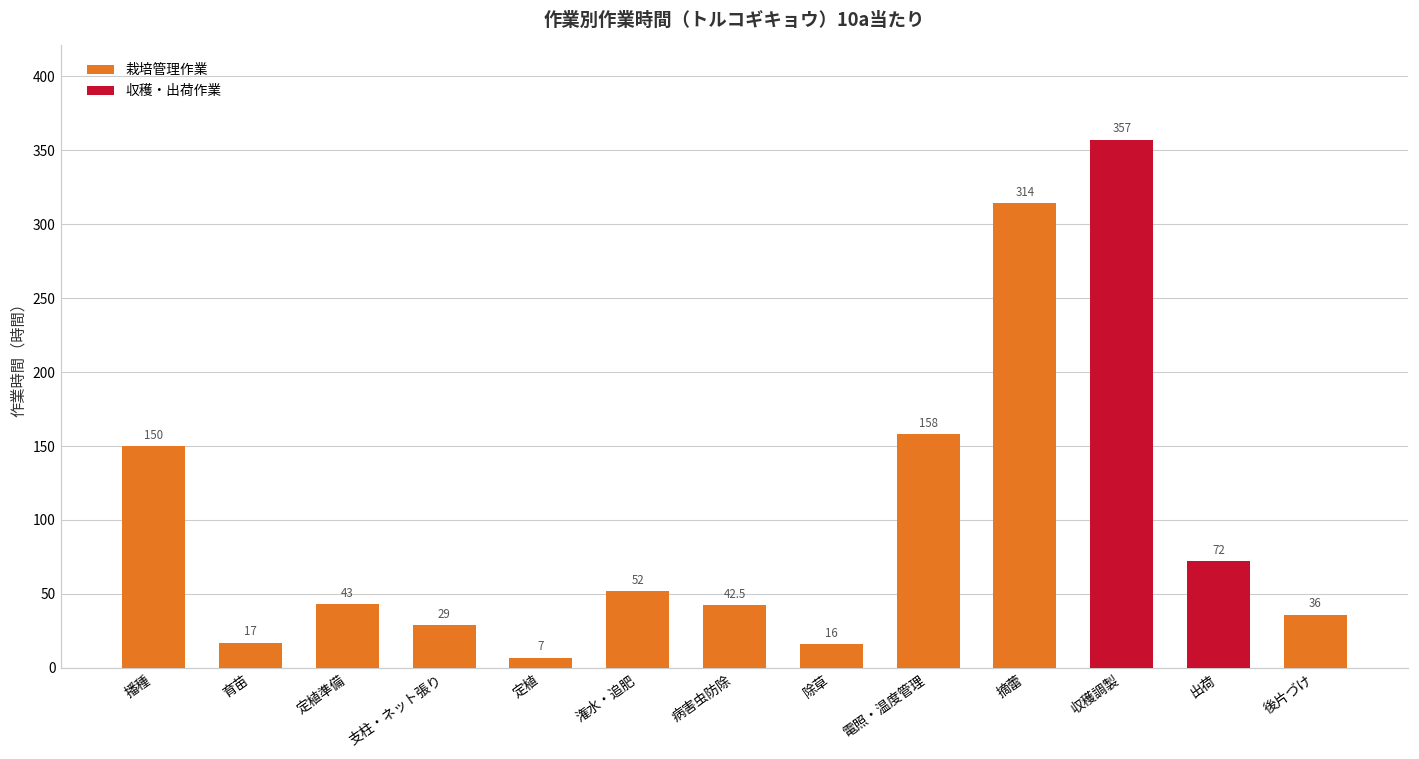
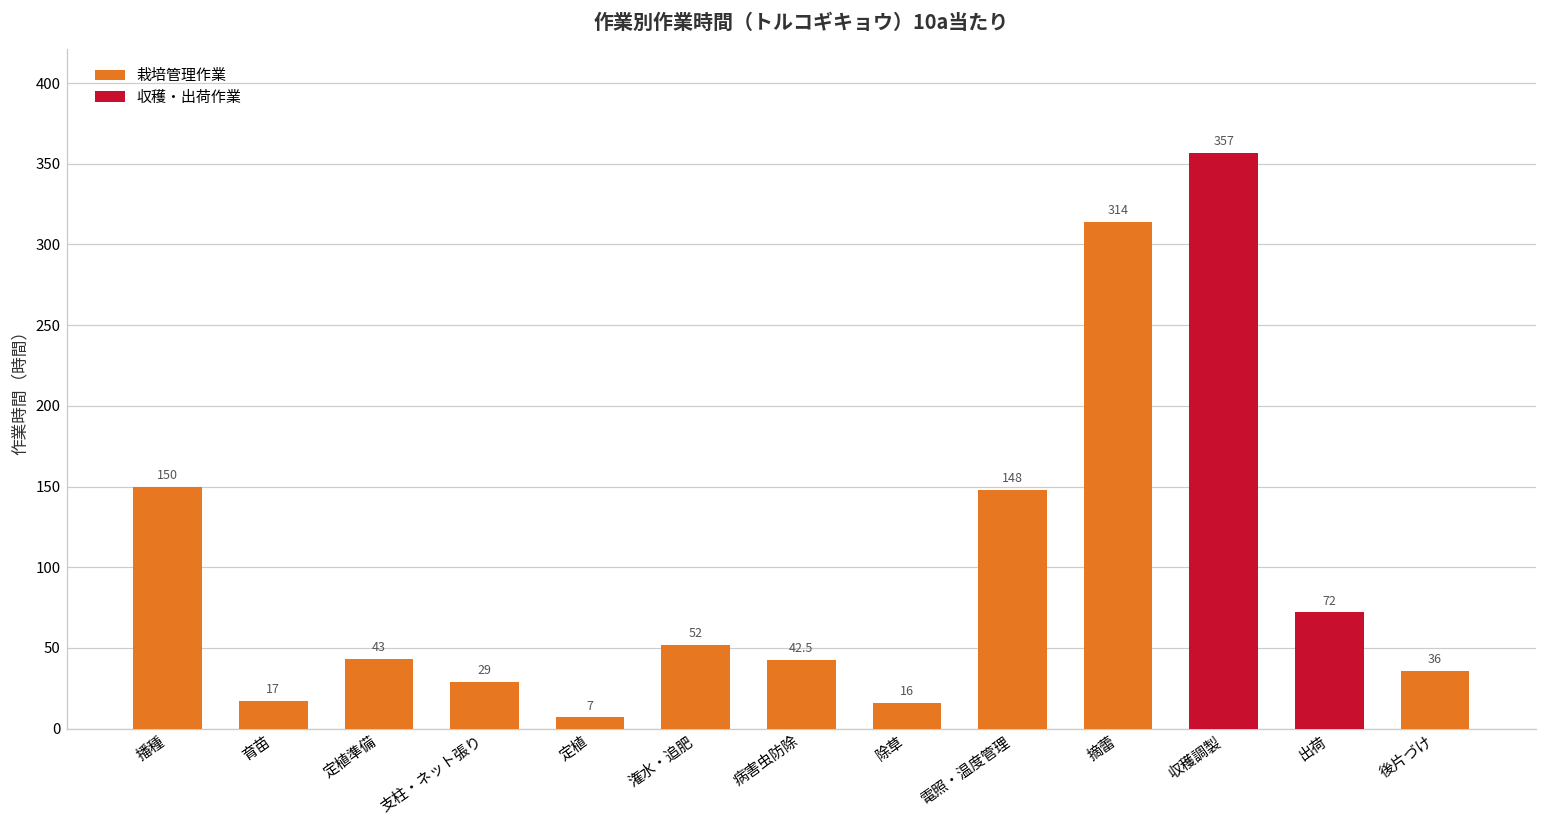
  {
    "播種": 150,
    "育苗": 17,
    "定植準備": 43,
    "支柱・ネット張り": 29,
    "定植": 7,
    "潅水・追肥": 52,
    "病害虫防除": 42.5,
    "除草": 16,
-   "電照・温度管理": 158,
+   "電照・温度管理": 148,
    "摘蕾": 314,
    "収穫調製": 357,
    "出荷": 72,
    "後片づけ": 36
  }
